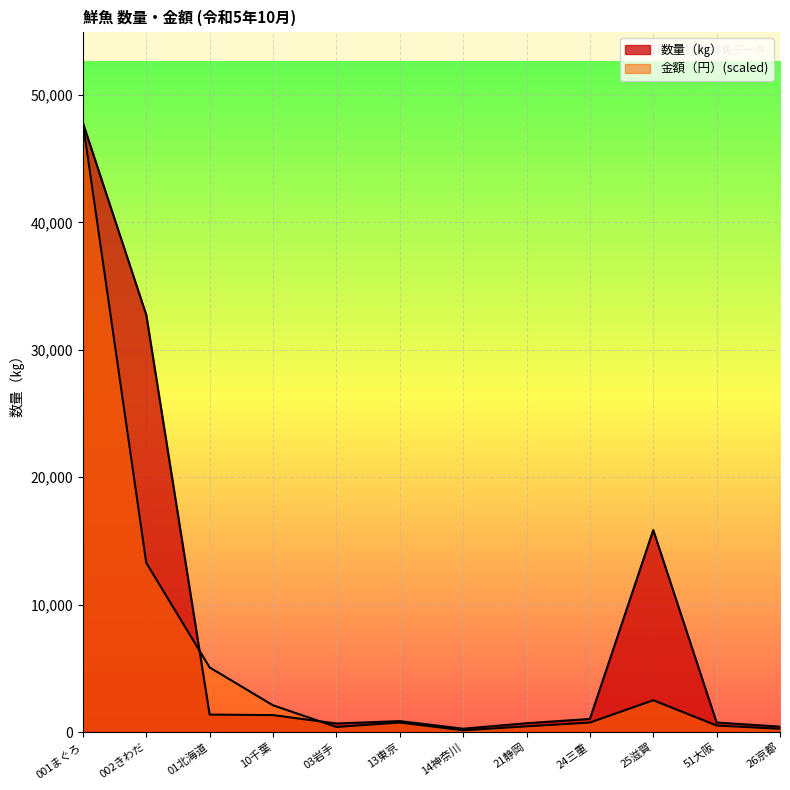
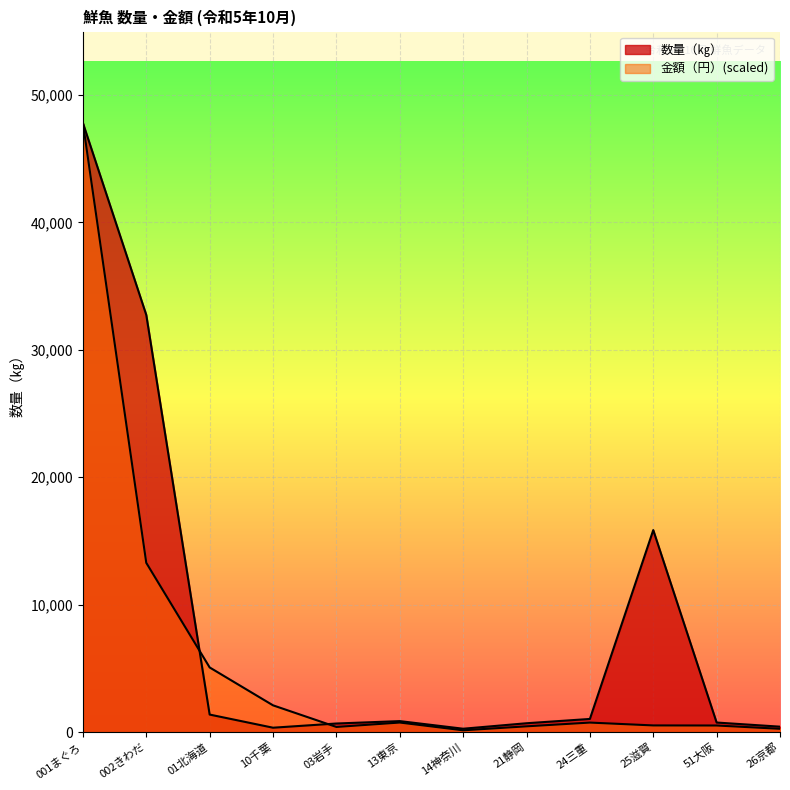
  {
    "数量（㎏）": {
      "002きわだ": "32,700",
      "01北海道": "1,400",
-     "10千葉": "1,300",
+     "10千葉": "300",
      "03岩手": "700",
      "21静岡": "700",
      "24三重": "1,000",
      "25滋賀": "15,900",
      "51大阪": "800"
    },
    "金額（円）(scaled)": {
      "002きわだ": "13,300",
      "01北海道": "5,100",
      "10千葉": "2,100",
      "03岩手": "400",
      "21静岡": "500",
      "24三重": "800",
-     "25滋賀": "2,500",
+     "25滋賀": "500",
      "51大阪": "500"
    }
  }
